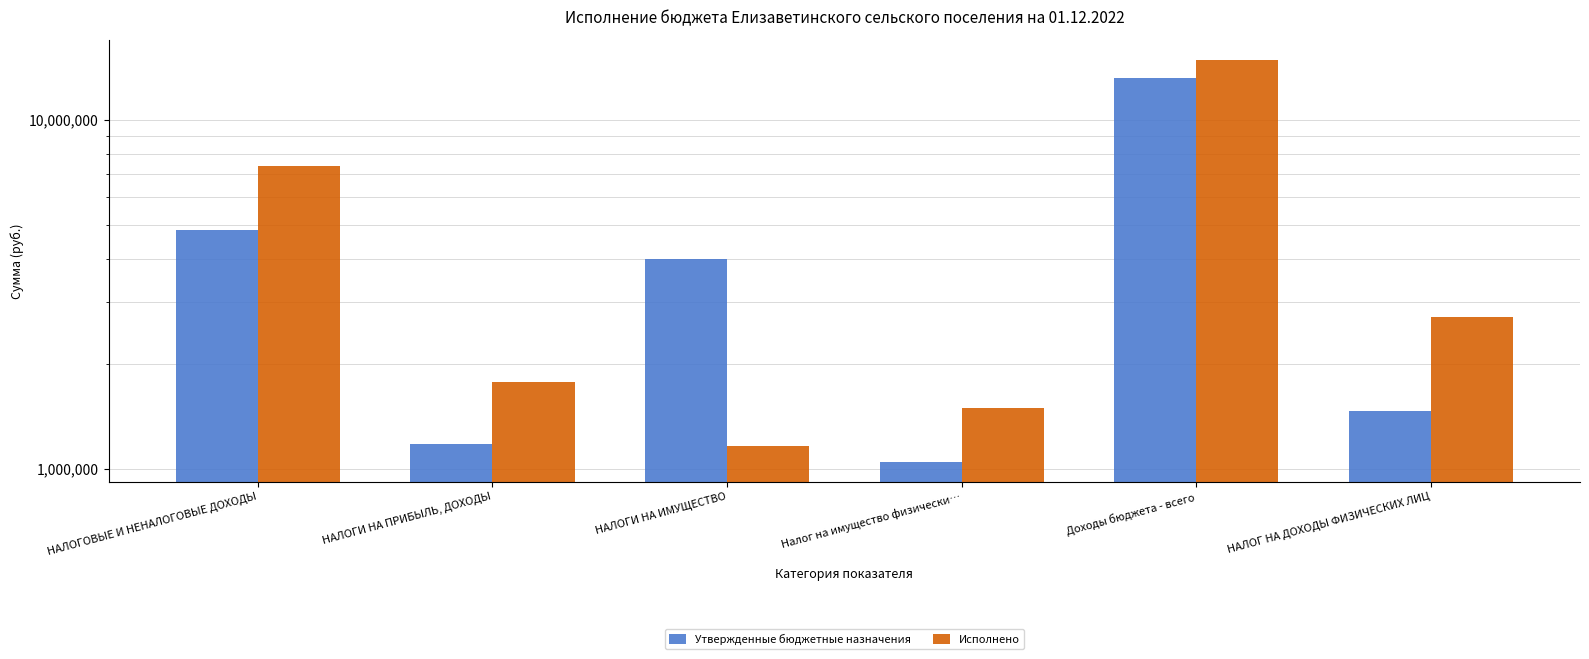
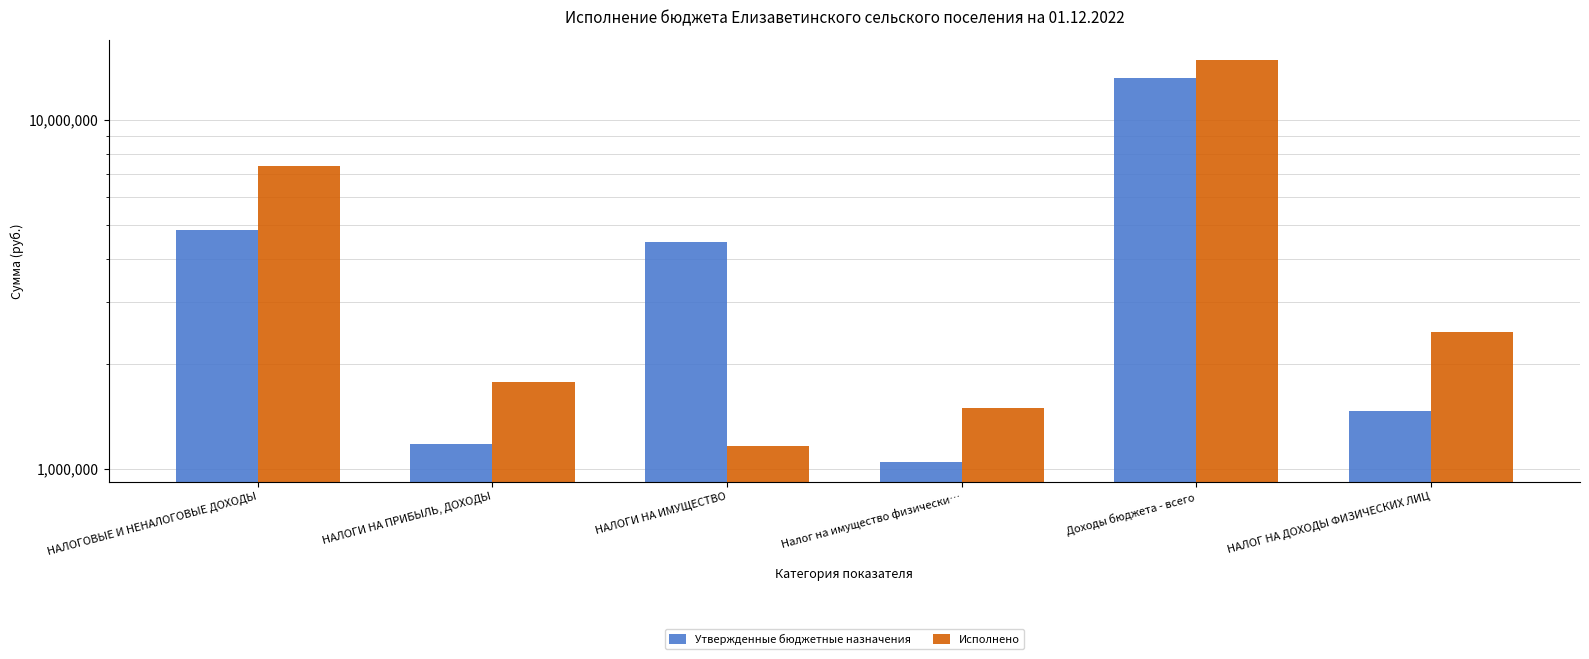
  {
    "Утвержденные бюджетные назначения": {
      "НАЛОГОВЫЕ И НЕНАЛОГОВЫЕ ДОХОДЫ": "4,800,000",
      "НАЛОГИ НА ПРИБЫЛЬ, ДОХОДЫ": "1,180,000",
-     "НАЛОГИ НА ИМУЩЕСТВО": "4,000,000",
+     "НАЛОГИ НА ИМУЩЕСТВО": "4,500,000",
      "Налог на имущество физически…": "1,050,000",
      "Доходы бюджета - всего": "13,200,000",
      "НАЛОГ НА ДОХОДЫ ФИЗИЧЕСКИХ ЛИЦ": "1,470,000"
    },
    "Исполнено": {
      "НАЛОГОВЫЕ И НЕНАЛОГОВЫЕ ДОХОДЫ": "7,400,000",
      "НАЛОГИ НА ПРИБЫЛЬ, ДОХОДЫ": "1,800,000",
      "НАЛОГИ НА ИМУЩЕСТВО": "1,160,000",
      "Налог на имущество физически…": "1,500,000",
      "Доходы бюджета - всего": "14,900,000",
-     "НАЛОГ НА ДОХОДЫ ФИЗИЧЕСКИХ ЛИЦ": "2,700,000"
+     "НАЛОГ НА ДОХОДЫ ФИЗИЧЕСКИХ ЛИЦ": "2,500,000"
    }
  }
